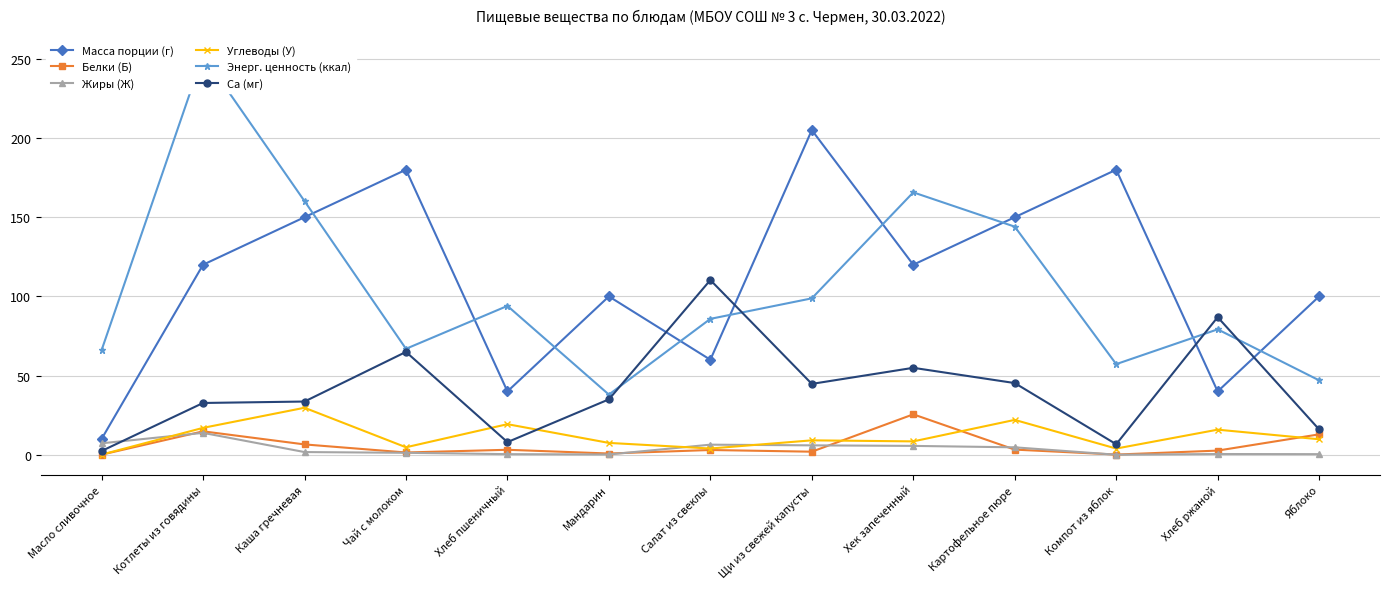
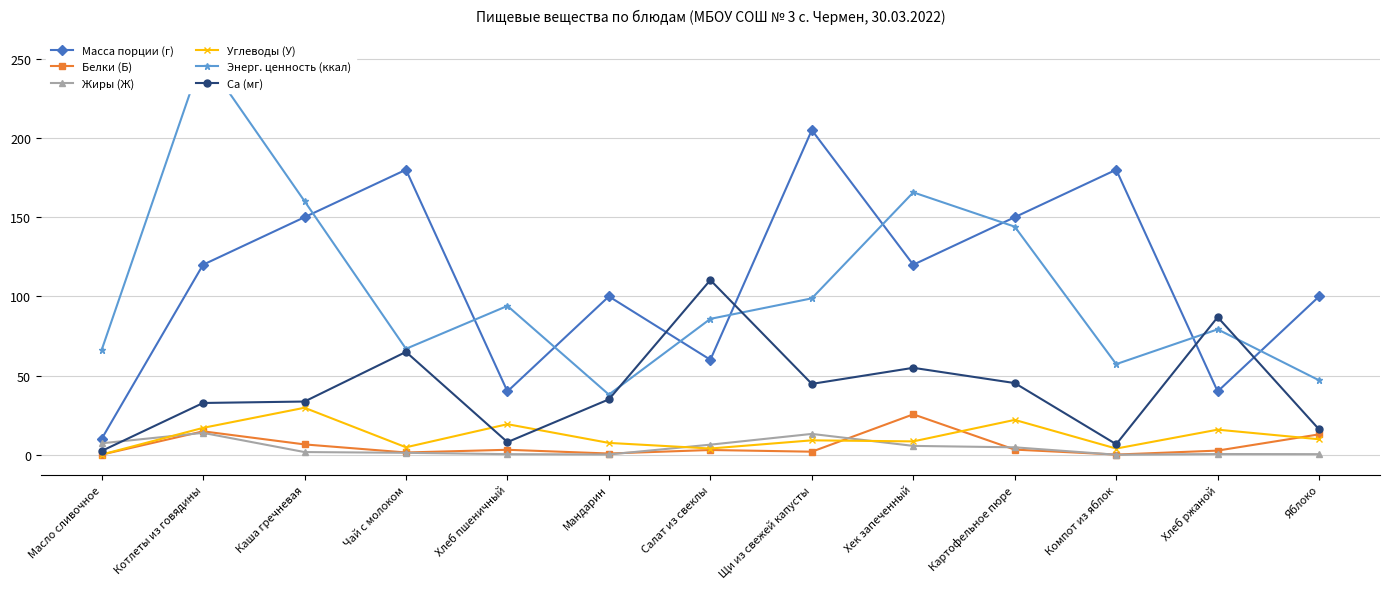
  {
    "Белки (Б)": {
      "Каша гречневая": 7,
      "Хлеб пшеничный": 3,
      "Щи из свежей капусты": 2,
      "Хек запеченный": 26,
      "Хлеб ржаной": 3,
      "Яблоко": 13
    },
    "Жиры (Ж)": {
      "Масло сливочное": 7,
      "Каша гречневая": 2,
      "Хлеб пшеничный": 0,
      "Салат из свеклы": 6,
-     "Щи из свежей капусты": 6,
+     "Щи из свежей капусты": 13,
      "Хек запеченный": 6,
      "Хлеб ржаной": 0,
      "Яблоко": 0
    },
    "Углеводы (У)": {
      "Котлеты из говядины": 17,
      "Каша гречневая": 30,
      "Чай с молоком": 5,
      "Хлеб пшеничный": 19,
      "Мандарин": 8,
      "Щи из свежей капусты": 9,
      "Хек запеченный": 8,
      "Картофельное пюре": 22,
      "Компот из яблок": 4,
      "Хлеб ржаной": 16,
      "Яблоко": 10
    },
    "Ca (мг)": {
      "Масло сливочное": 2,
      "Котлеты из говядины": 33,
      "Каша гречневая": 34,
      "Чай с молоком": 65,
      "Хлеб пшеничный": 8,
      "Мандарин": 35,
      "Салат из свеклы": 110,
      "Щи из свежей капусты": 45,
      "Хек запеченный": 55,
      "Картофельное пюре": 45,
      "Компот из яблок": 7,
      "Хлеб ржаной": 87,
      "Яблоко": 16
    }
  }
